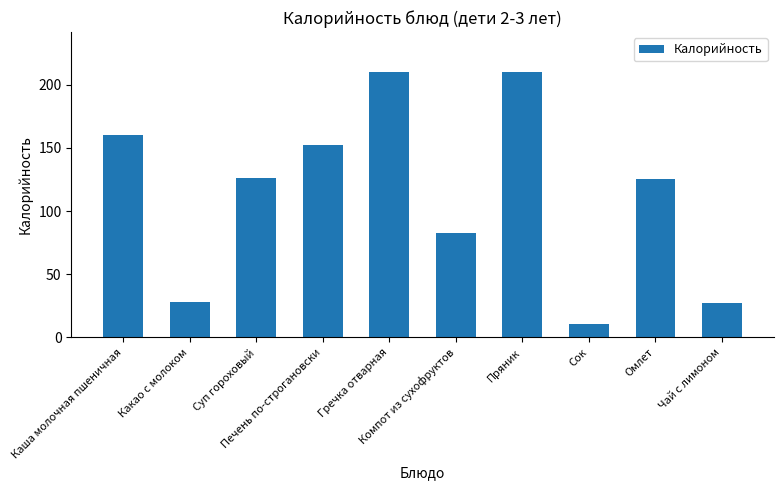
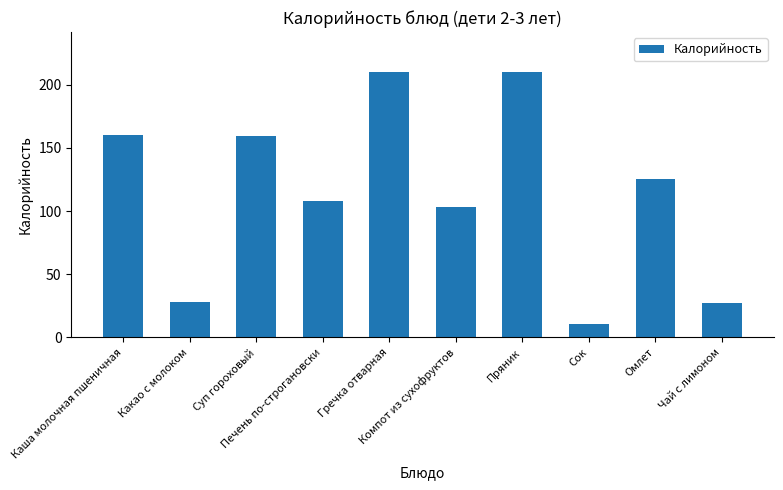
  {
    "Каша молочная пшеничная": 160,
    "Какао с молоком": 28,
-   "Суп гороховый": 126,
-   "Печень по-строгановски": 152,
+   "Суп гороховый": 159,
+   "Печень по-строгановски": 108,
    "Гречка отварная": 210,
-   "Компот из сухофруктов": 83,
+   "Компот из сухофруктов": 103,
    "Пряник": 210,
    "Сок": 11,
    "Омлет": 126,
    "Чай с лимоном": 28
  }
